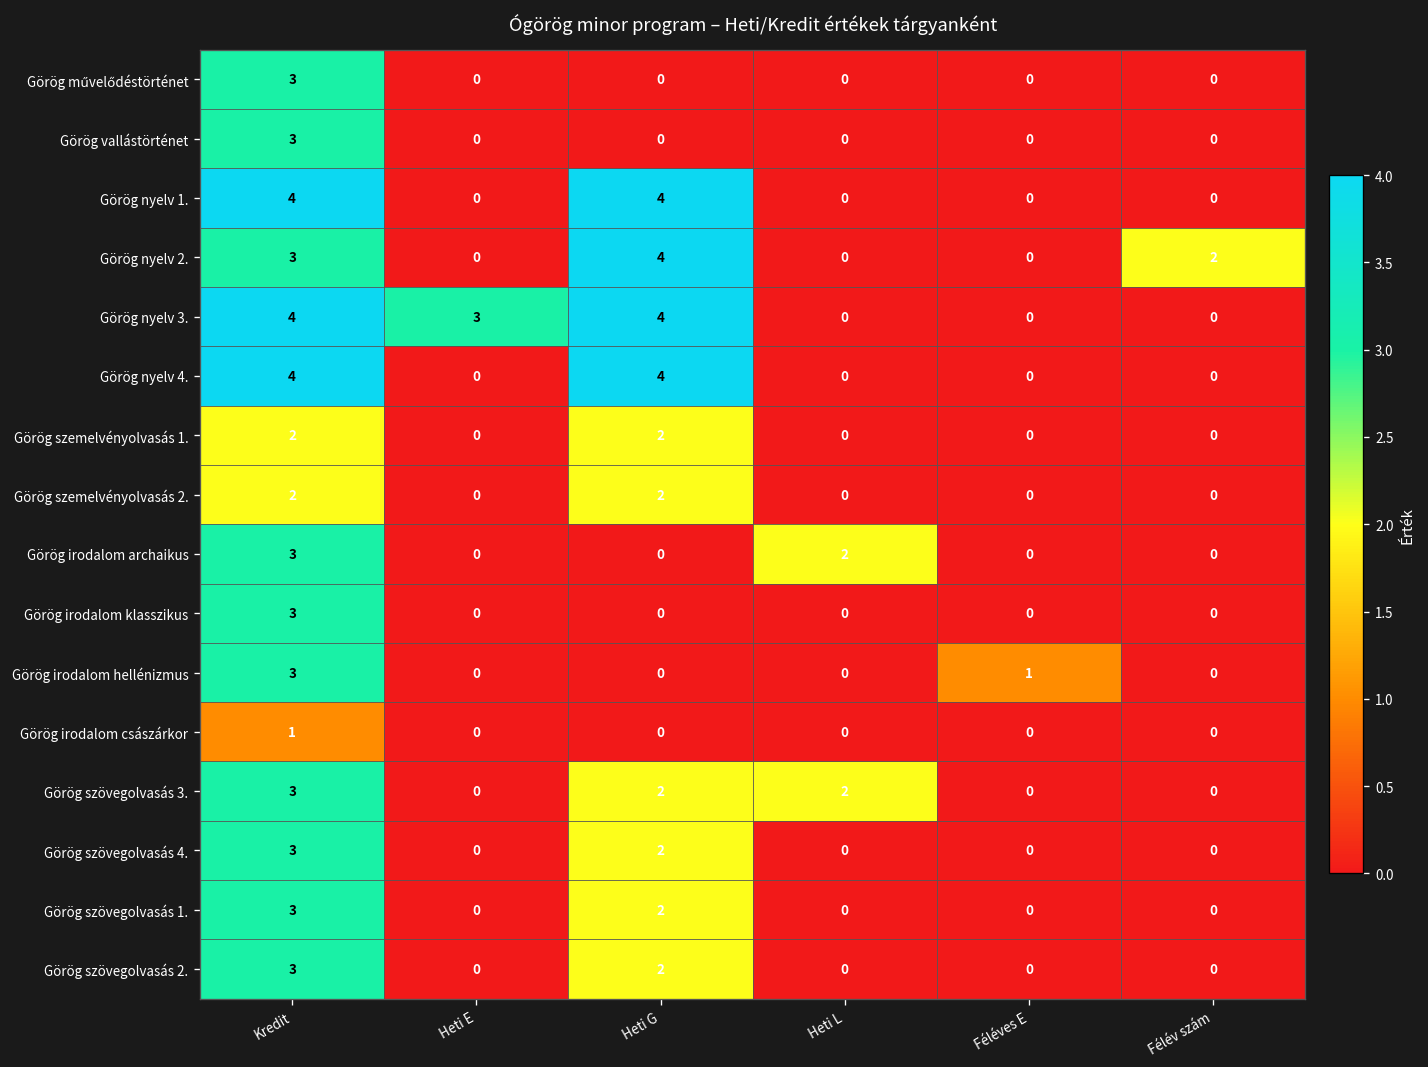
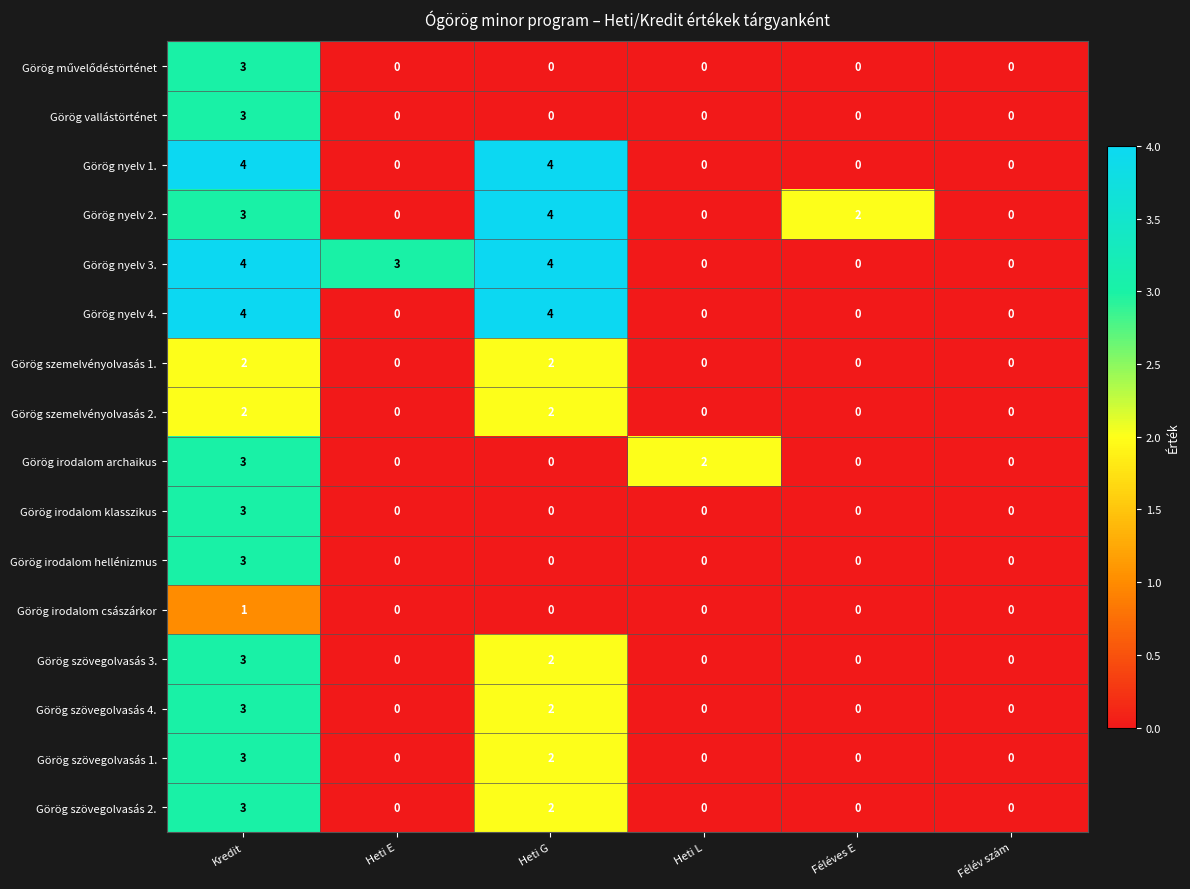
  {
    "Görög művelődéstörténet": {
      "Kredit": 3,
      "Heti E": 0,
      "Heti G": 0,
      "Heti L": 0,
      "Féléves E": 0,
      "Félév szám": 0
    },
    "Görög vallástörténet": {
      "Kredit": 3,
      "Heti E": 0,
      "Heti G": 0,
      "Heti L": 0,
      "Féléves E": 0,
      "Félév szám": 0
    },
    "Görög nyelv 1.": {
      "Kredit": 4,
      "Heti E": 0,
      "Heti G": 4,
      "Heti L": 0,
      "Féléves E": 0,
      "Félév szám": 0
    },
    "Görög nyelv 2.": {
      "Kredit": 3,
      "Heti E": 0,
      "Heti G": 4,
      "Heti L": 0,
-     "Féléves E": 0,
-     "Félév szám": 2
+     "Féléves E": 2,
+     "Félév szám": 0
    },
    "Görög nyelv 3.": {
      "Kredit": 4,
      "Heti E": 3,
      "Heti G": 4,
      "Heti L": 0,
      "Féléves E": 0,
      "Félév szám": 0
    },
    "Görög nyelv 4.": {
      "Kredit": 4,
      "Heti E": 0,
      "Heti G": 4,
      "Heti L": 0,
      "Féléves E": 0,
      "Félév szám": 0
    },
    "Görög szemelvényolvasás 1.": {
      "Kredit": 2,
      "Heti E": 0,
      "Heti G": 2,
      "Heti L": 0,
      "Féléves E": 0,
      "Félév szám": 0
    },
    "Görög szemelvényolvasás 2.": {
      "Kredit": 2,
      "Heti E": 0,
      "Heti G": 2,
      "Heti L": 0,
      "Féléves E": 0,
      "Félév szám": 0
    },
    "Görög irodalom archaikus": {
      "Kredit": 3,
      "Heti E": 0,
      "Heti G": 0,
      "Heti L": 2,
      "Féléves E": 0,
      "Félév szám": 0
    },
    "Görög irodalom klasszikus": {
      "Kredit": 3,
      "Heti E": 0,
      "Heti G": 0,
      "Heti L": 0,
      "Féléves E": 0,
      "Félév szám": 0
    },
    "Görög irodalom hellénizmus": {
      "Kredit": 3,
      "Heti E": 0,
      "Heti G": 0,
      "Heti L": 0,
-     "Féléves E": 1,
+     "Féléves E": 0,
      "Félév szám": 0
    },
    "Görög irodalom császárkor": {
      "Kredit": 1,
      "Heti E": 0,
      "Heti G": 0,
      "Heti L": 0,
      "Féléves E": 0,
      "Félév szám": 0
    },
    "Görög szövegolvasás 3.": {
      "Kredit": 3,
      "Heti E": 0,
      "Heti G": 2,
-     "Heti L": 2,
+     "Heti L": 0,
      "Féléves E": 0,
      "Félév szám": 0
    },
    "Görög szövegolvasás 4.": {
      "Kredit": 3,
      "Heti E": 0,
      "Heti G": 2,
      "Heti L": 0,
      "Féléves E": 0,
      "Félév szám": 0
    },
    "Görög szövegolvasás 1.": {
      "Kredit": 3,
      "Heti E": 0,
      "Heti G": 2,
      "Heti L": 0,
      "Féléves E": 0,
      "Félév szám": 0
    },
    "Görög szövegolvasás 2.": {
      "Kredit": 3,
      "Heti E": 0,
      "Heti G": 2,
      "Heti L": 0,
      "Féléves E": 0,
      "Félév szám": 0
    }
  }
